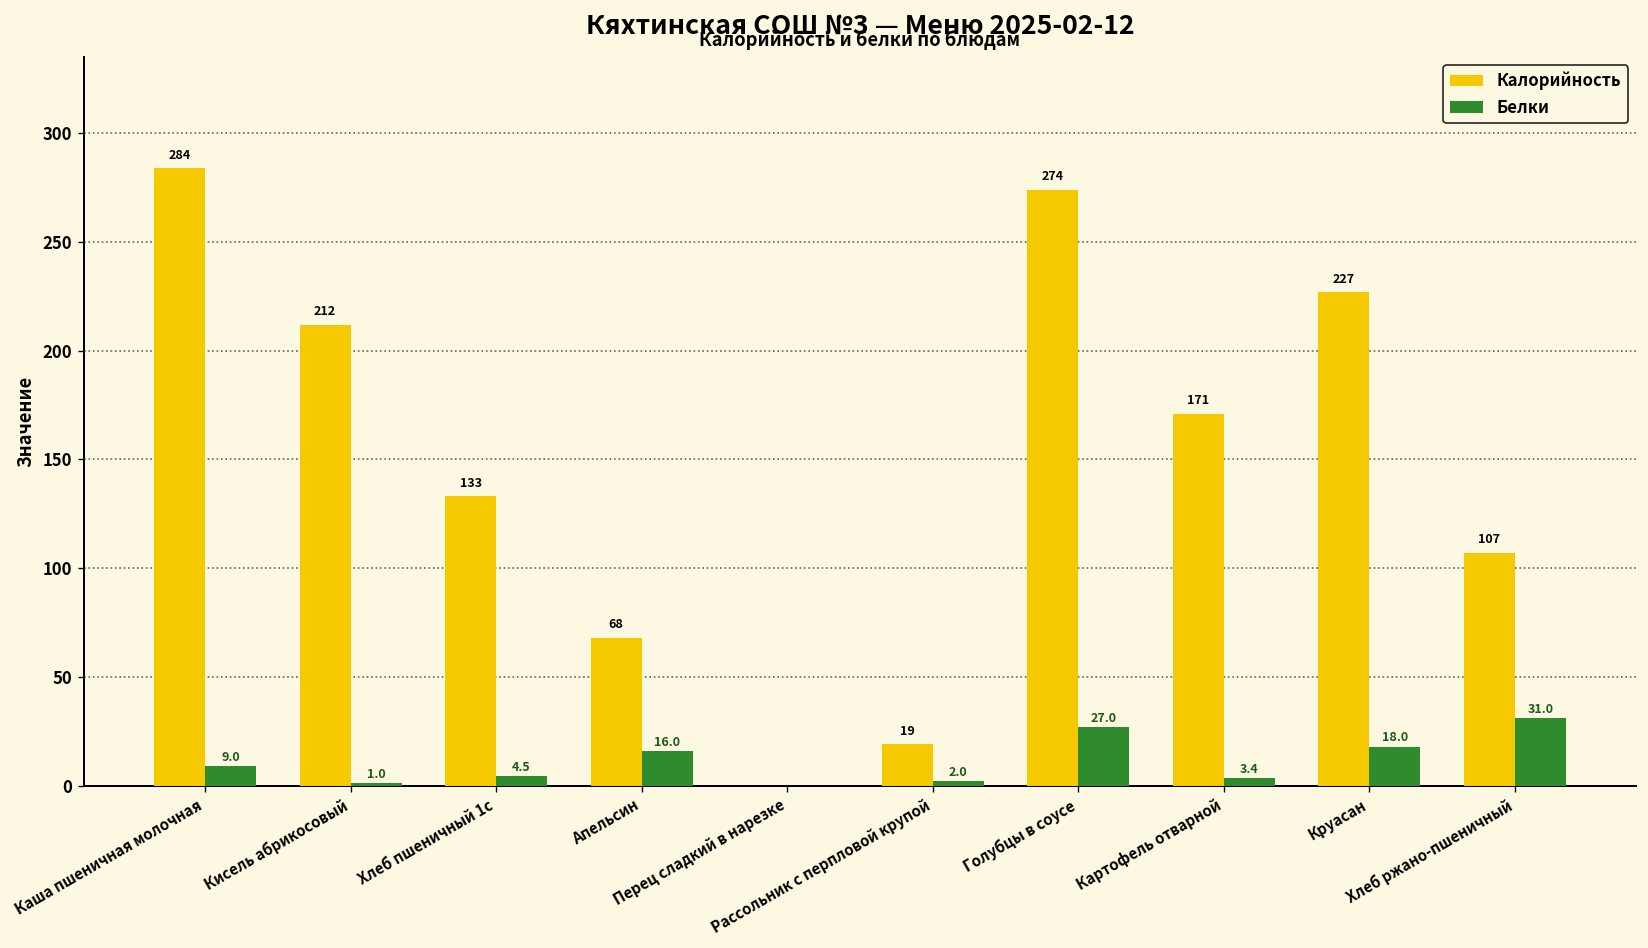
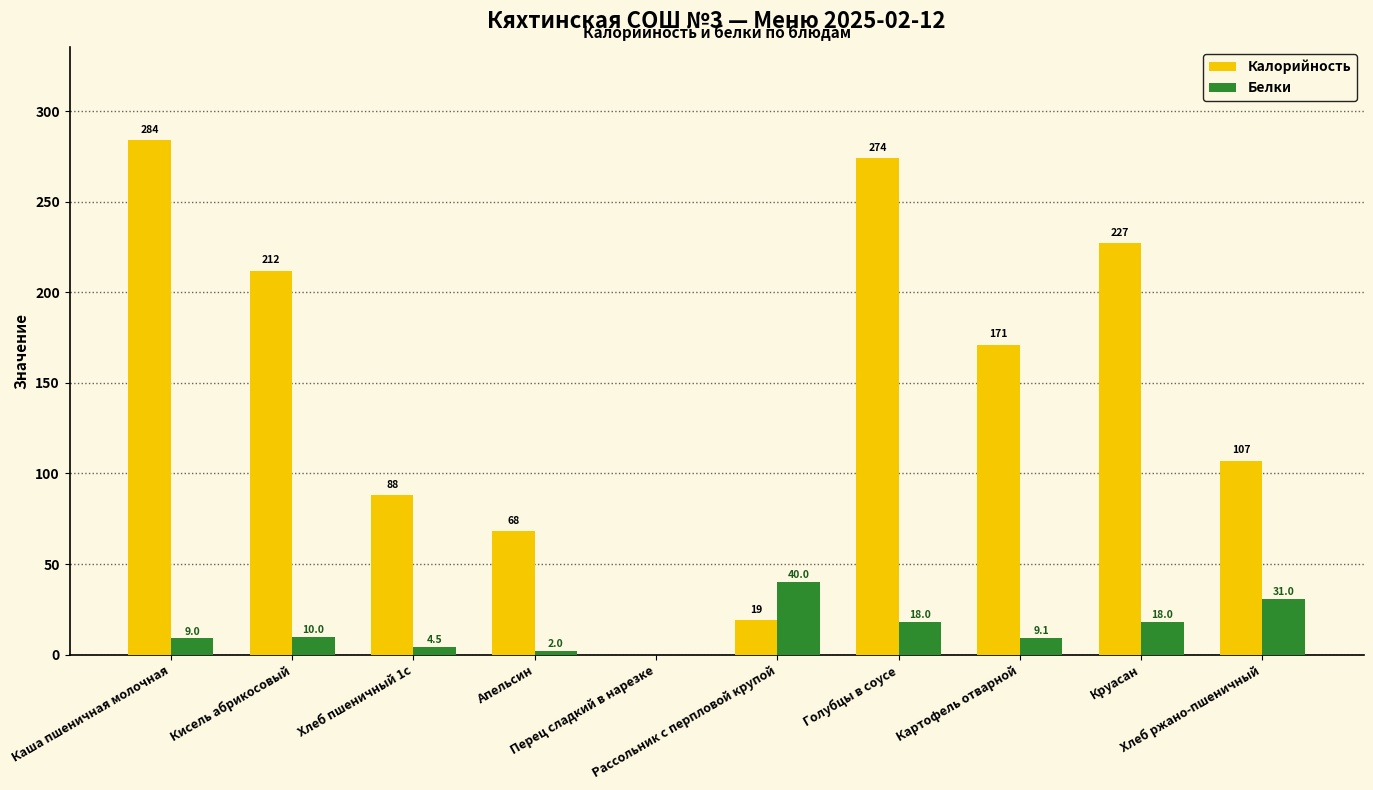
  {
    "Калорийность": {
      "Каша пшеничная молочная": 284,
      "Кисель абрикосовый": 212,
-     "Хлеб пшеничный 1с": 133,
+     "Хлеб пшеничный 1с": 88,
      "Апельсин": 68,
      "Рассольник с перпловой крупой": 19,
      "Голубцы в соусе": 274,
      "Картофель отварной": 171,
      "Круасан": 227,
      "Хлеб ржано-пшеничный": 107
    },
    "Белки": {
      "Каша пшеничная молочная": 9.0,
-     "Кисель абрикосовый": 1.0,
+     "Кисель абрикосовый": 10.0,
      "Хлеб пшеничный 1с": 4.5,
-     "Апельсин": 16.0,
-     "Рассольник с перпловой крупой": 2.0,
-     "Голубцы в соусе": 27.0,
-     "Картофель отварной": 3.4,
+     "Апельсин": 2.0,
+     "Рассольник с перпловой крупой": 40.0,
+     "Голубцы в соусе": 18.0,
+     "Картофель отварной": 9.1,
      "Круасан": 18.0,
      "Хлеб ржано-пшеничный": 31.0
    }
  }
